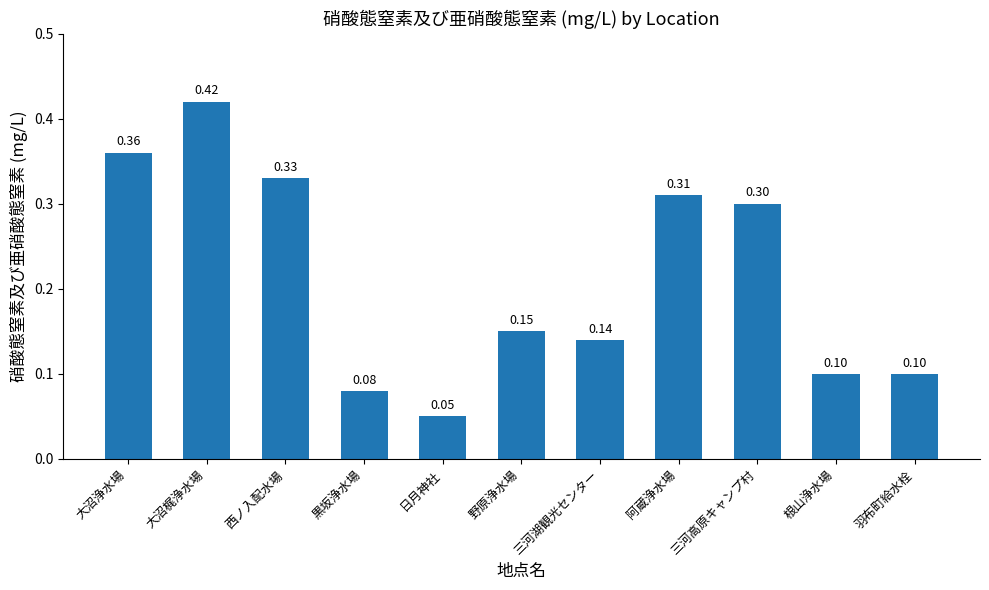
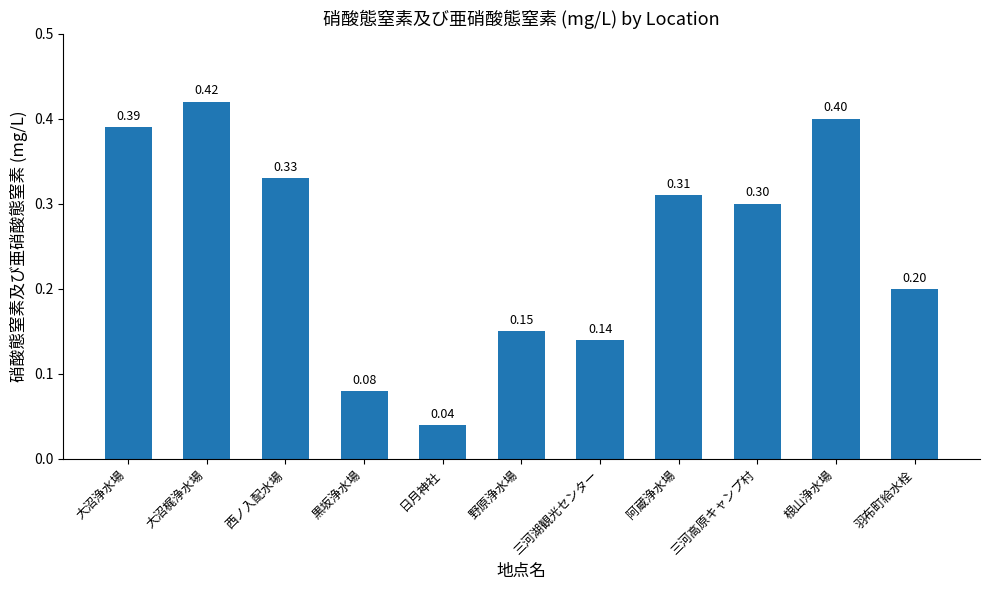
  {
-   "大沼浄水場": 0.36,
+   "大沼浄水場": 0.39,
    "大沼梶浄水場": 0.42,
    "西ノ入配水場": 0.33,
    "黒坂浄水場": 0.08,
-   "日月神社": 0.05,
+   "日月神社": 0.04,
    "野原浄水場": 0.15,
    "三河湖観光センター": 0.14,
    "阿蔵浄水場": 0.31,
    "三河高原キャンプ村": 0.30,
-   "根山浄水場": 0.10,
-   "羽布町給水栓": 0.10
+   "根山浄水場": 0.40,
+   "羽布町給水栓": 0.20
  }
